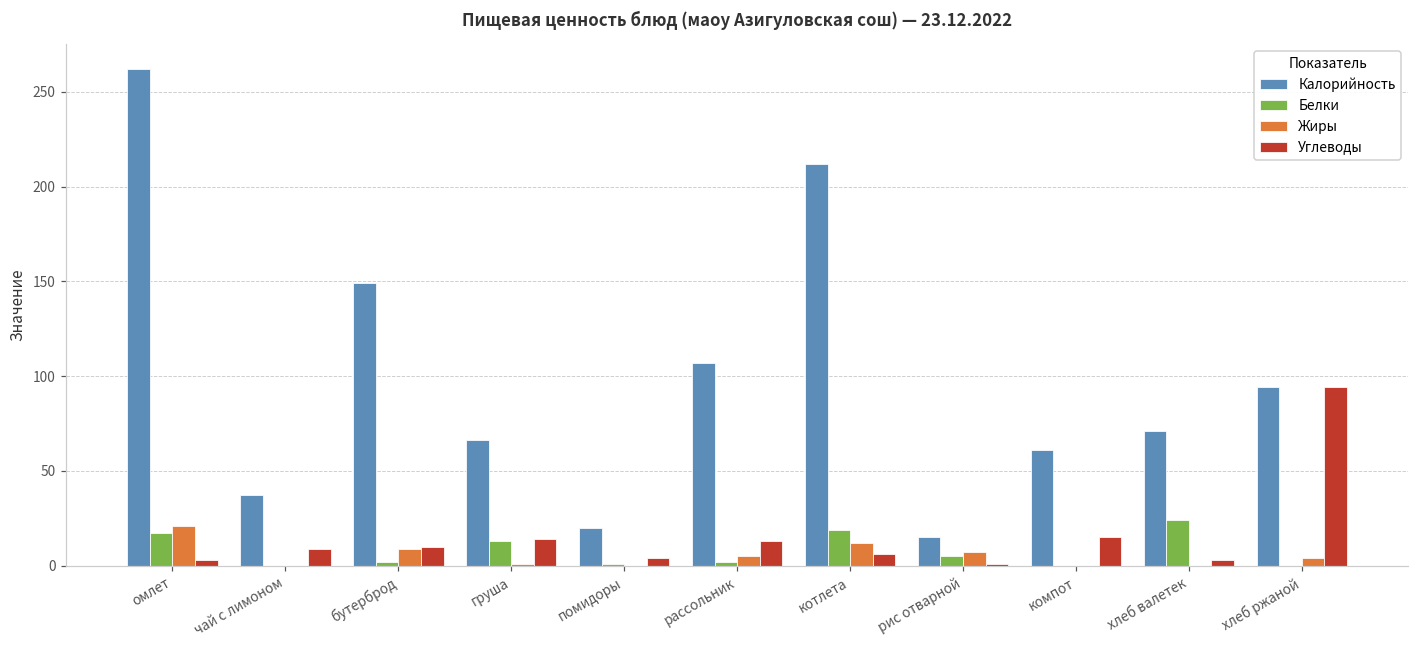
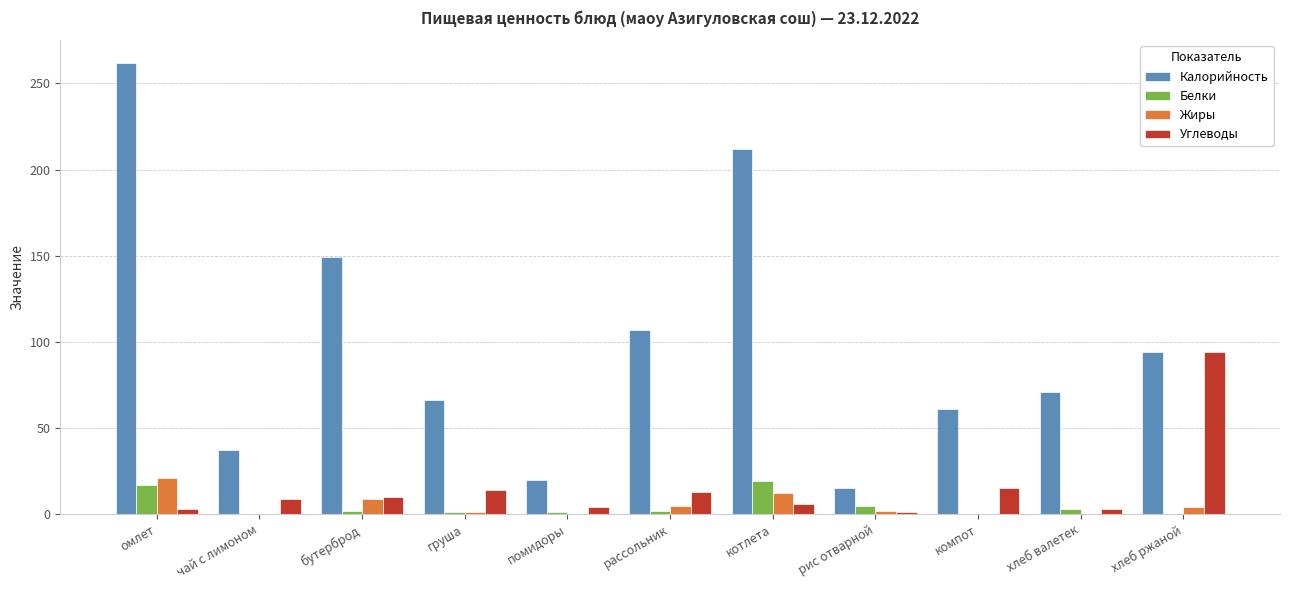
  {
    "Калорийность": {
      "омлет": 262,
      "чай с лимоном": 37,
      "бутерброд": 149,
      "груша": 66,
      "помидоры": 20,
      "рассольник": 107,
      "котлета": 212,
      "рис отварной": 15,
      "компот": 61,
      "хлеб валетек": 71,
      "хлеб ржаной": 94
    },
    "Белки": {
      "омлет": 17,
      "чай с лимоном": 0,
      "бутерброд": 2,
-     "груша": 13,
+     "груша": 1,
      "рассольник": 2,
      "котлета": 19,
      "рис отварной": 5,
      "компот": 0,
-     "хлеб валетек": 24,
+     "хлеб валетек": 3,
      "хлеб ржаной": 0
    },
    "Жиры": {
      "омлет": 21,
      "чай с лимоном": 0,
      "бутерброд": 9,
      "помидоры": 0,
      "рассольник": 5,
      "котлета": 12,
-     "рис отварной": 7,
+     "рис отварной": 2,
      "компот": 0,
      "хлеб валетек": 0,
      "хлеб ржаной": 4
    },
    "Углеводы": {
      "омлет": 3,
      "чай с лимоном": 9,
      "бутерброд": 10,
      "груша": 14,
      "помидоры": 4,
      "рассольник": 13,
      "котлета": 6,
      "компот": 15,
      "хлеб валетек": 3,
      "хлеб ржаной": 94
    }
  }
